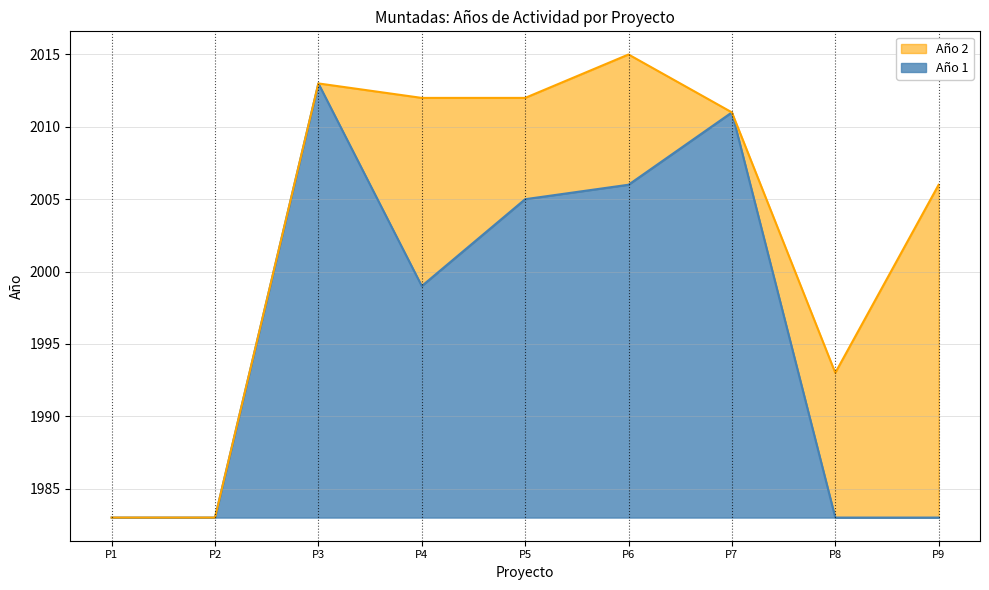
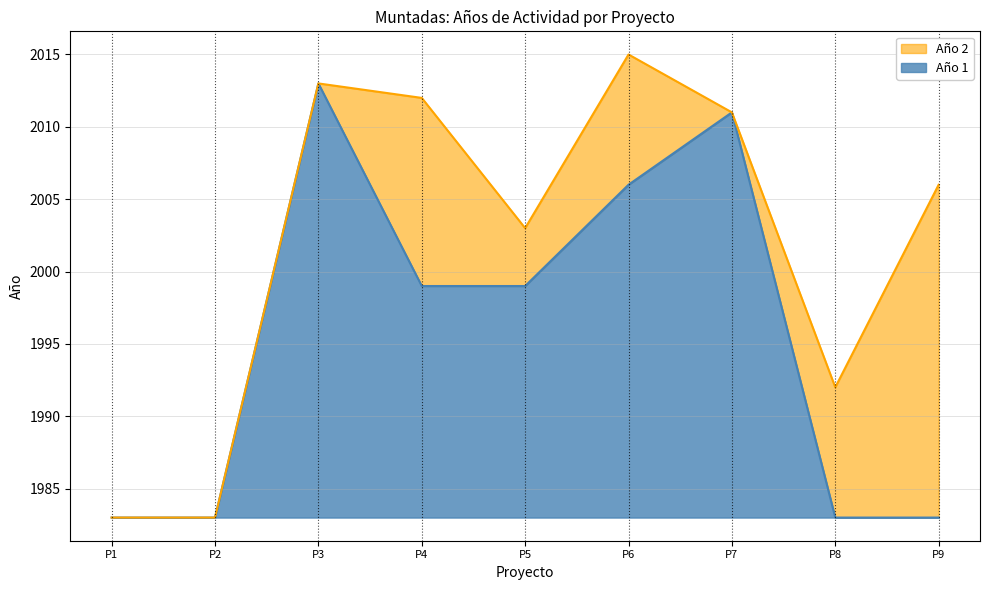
  {
    "Año 1": {
      "P4": 1999,
-     "P5": 2005,
+     "P5": 1999,
      "P6": 2006,
      "P8": 1983,
      "P9": 1983
    },
    "Año 2": {
      "P4": 2012,
-     "P5": 2012,
+     "P5": 2003,
      "P6": 2015,
-     "P8": 1993,
+     "P8": 1992,
      "P9": 2006
    }
  }
